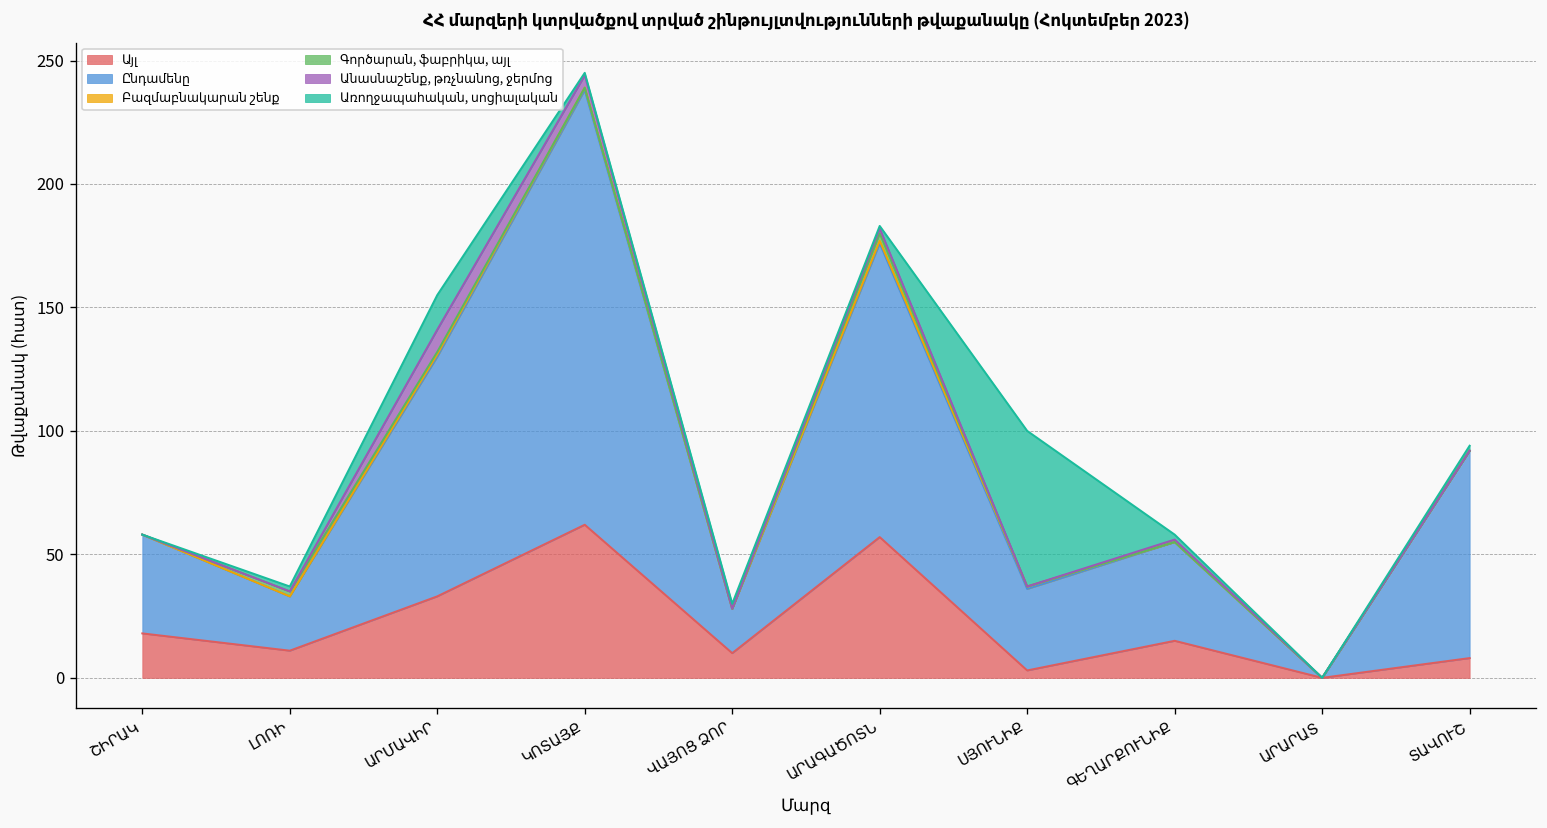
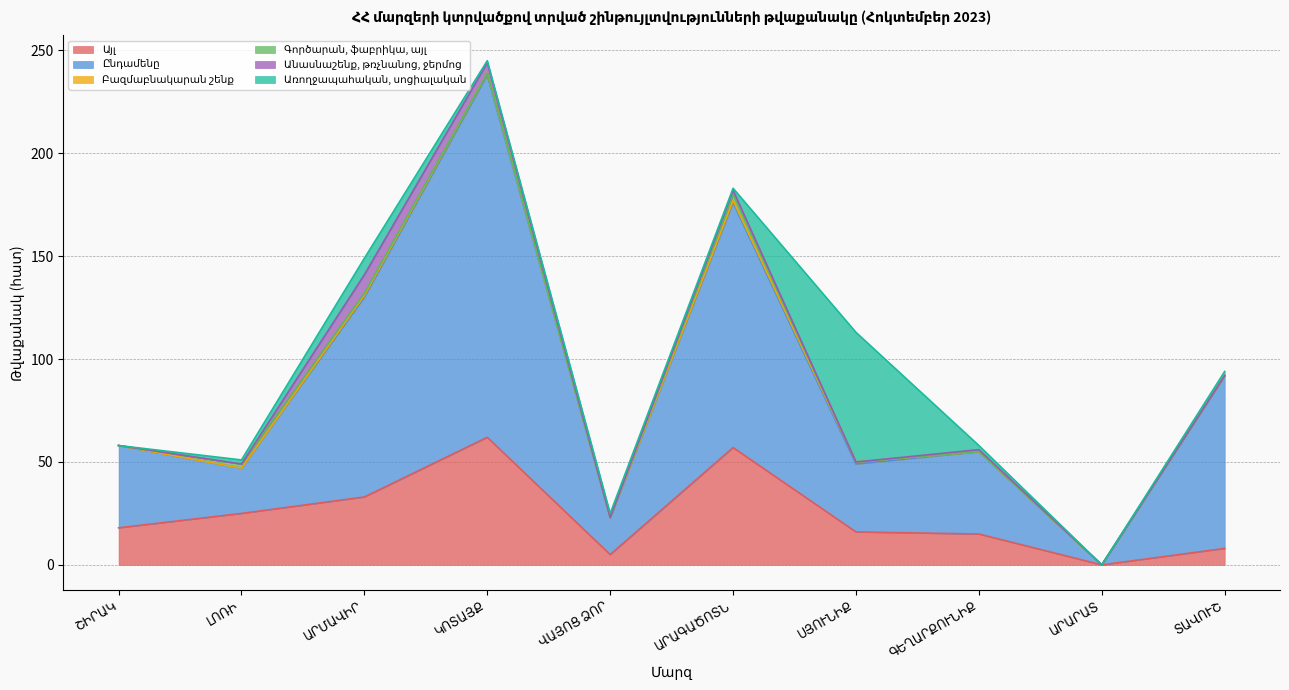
  {
    "Այլ": {
      "ՇԻՐԱԿ": 18,
-     "ԼՈՌԻ": 11,
+     "ԼՈՌԻ": 25,
      "ԱՐՄԱՎԻՐ": 33,
      "ԿՈՏԱՅՔ": 62,
-     "ՎԱՅՈՑ ՁՈՐ": 10,
+     "ՎԱՅՈՑ ՁՈՐ": 5,
      "ԱՐԱԳԱԾՈՏՆ": 57,
-     "ՍՅՈՒՆԻՔ": 3,
+     "ՍՅՈՒՆԻՔ": 16,
      "ԳԵՂԱՐՔՈՒՆԻՔ": 15,
      "ՏԱՎՈՒՇ": 8
    },
    "Գործարան, ֆաբրիկա, այլ": {
      "ԱՐԱԳԱԾՈՏՆ": 3
    },
    "Անասնաշենք, թռչնանոց, ջերմոց": {
      "ԱՐՄԱՎԻՐ": 9
    },
    "Առողջապահական, սոցիալական": {
      "ԼՈՌԻ": 2,
-     "ԱՐՄԱՎԻՐ": 14,
+     "ԱՐՄԱՎԻՐ": 8,
      "ՎԱՅՈՑ ՁՈՐ": 2,
      "ՍՅՈՒՆԻՔ": 63,
      "ԳԵՂԱՐՔՈՒՆԻՔ": 2,
      "ՏԱՎՈՒՇ": 2
    }
  }
